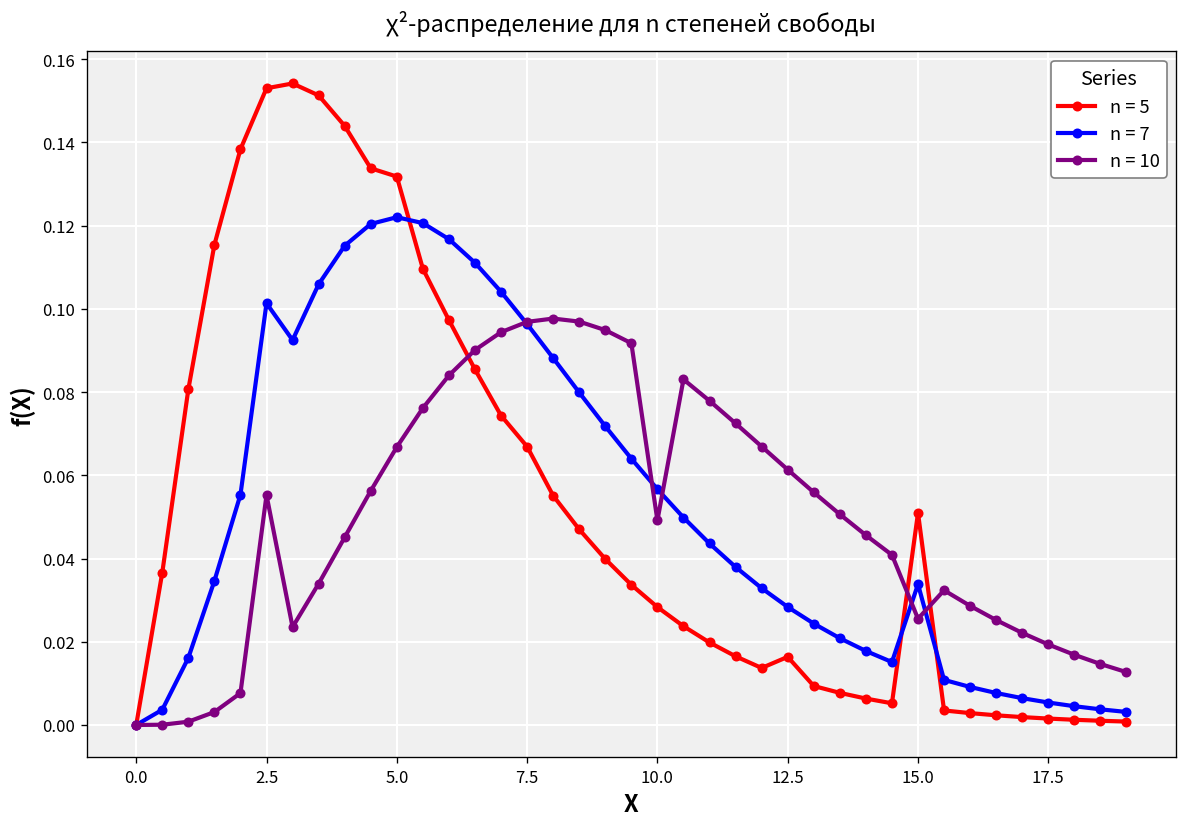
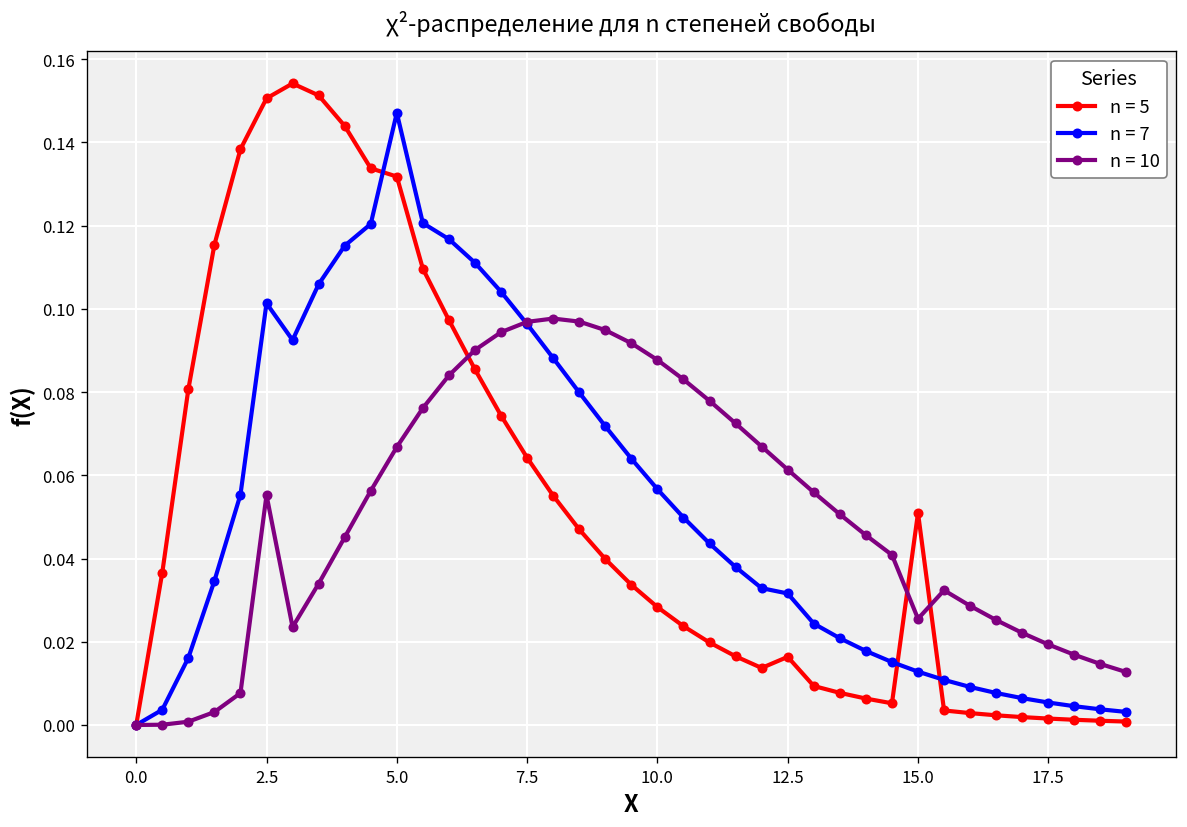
  {
    "n = 5": {
-     "2.5": 0.153,
+     "2.5": 0.151,
      "5.0": 0.132,
-     "7.5": 0.067,
+     "7.5": 0.064,
      "10.0": 0.028,
      "12.5": 0.016,
      "15.0": 0.051,
      "17.5": 0.002
    },
    "n = 7": {
      "2.5": 0.101,
-     "5.0": 0.122,
+     "5.0": 0.147,
      "10.0": 0.057,
-     "12.5": 0.028,
-     "15.0": 0.034,
+     "12.5": 0.032,
+     "15.0": 0.013,
      "17.5": 0.005
    },
    "n = 10": {
      "2.5": 0.055,
      "5.0": 0.067,
-     "10.0": 0.049,
+     "10.0": 0.088,
      "12.5": 0.061,
      "15.0": 0.026,
      "17.5": 0.019
    }
  }
